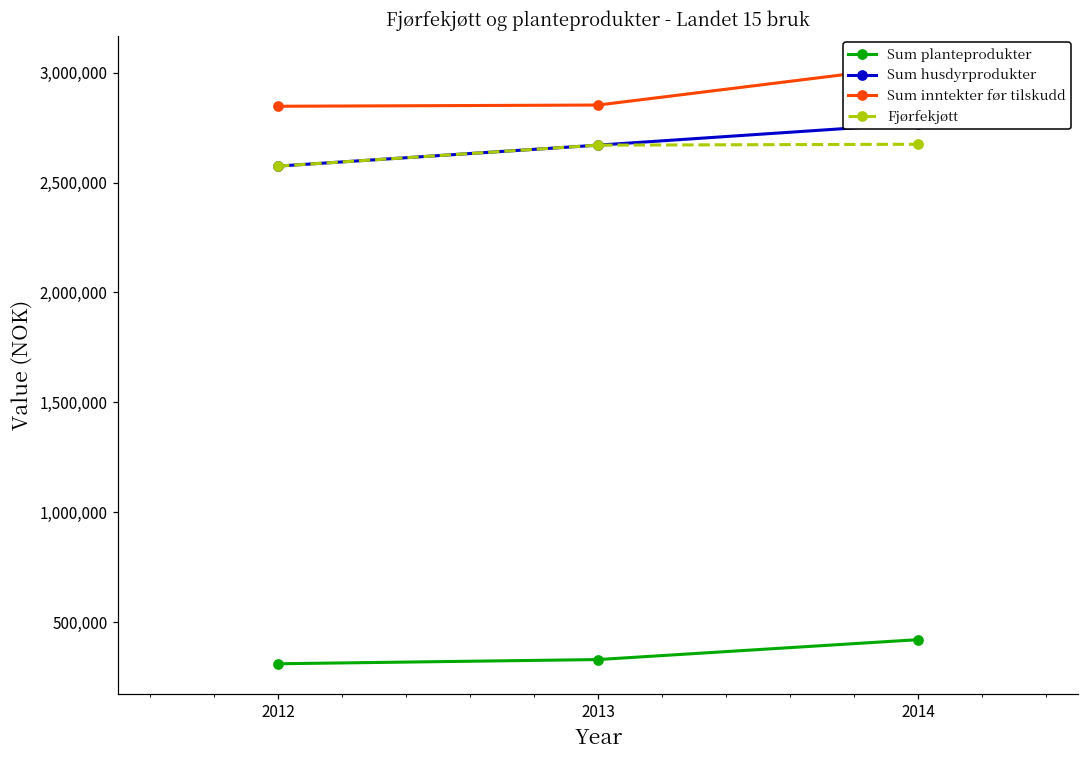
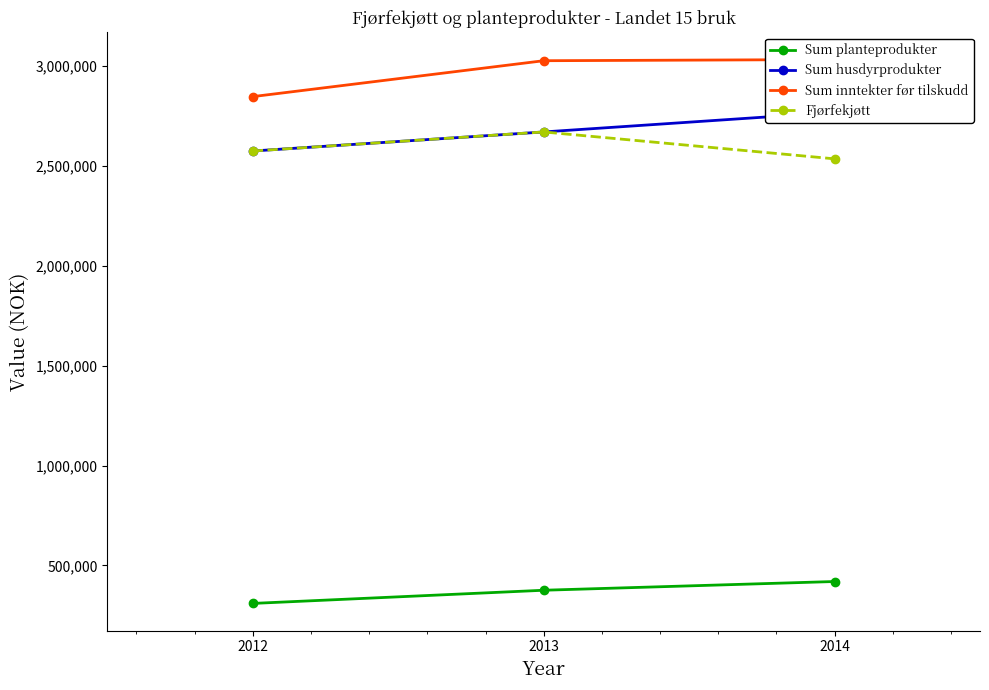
  {
    "Sum planteprodukter": {
      "2012": "310,000",
-     "2013": "330,000",
+     "2013": "380,000",
      "2014": "420,000"
    },
    "Sum inntekter før tilskudd": {
      "2012": "2,850,000",
-     "2013": "2,850,000"
+     "2013": "3,030,000"
    },
    "Fjørfekjøtt": {
-     "2014": "2,670,000"
+     "2014": "2,540,000"
    }
  }
